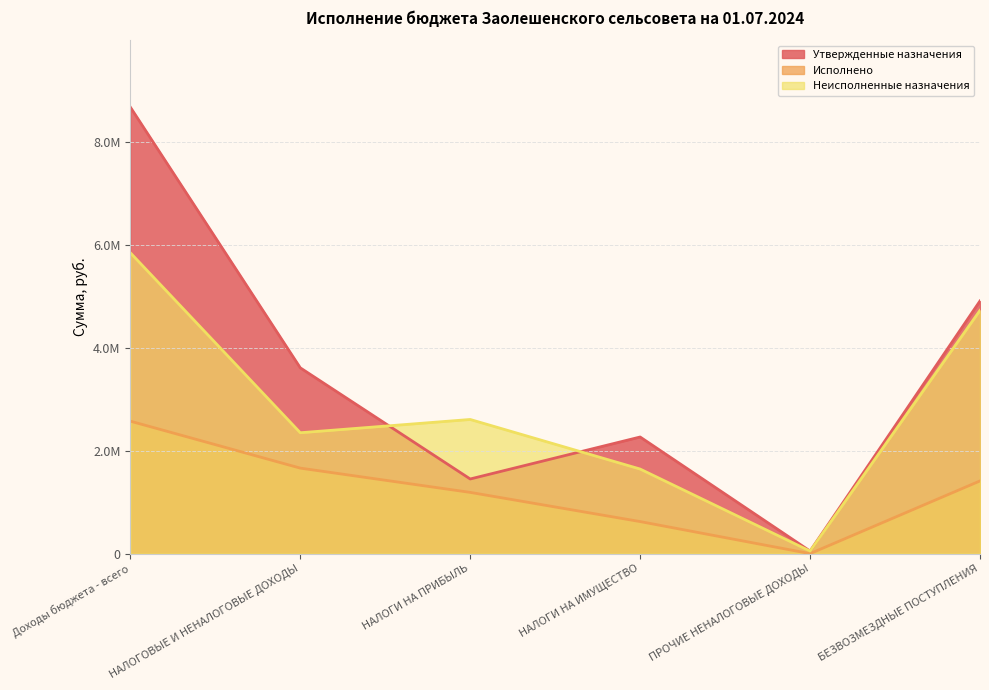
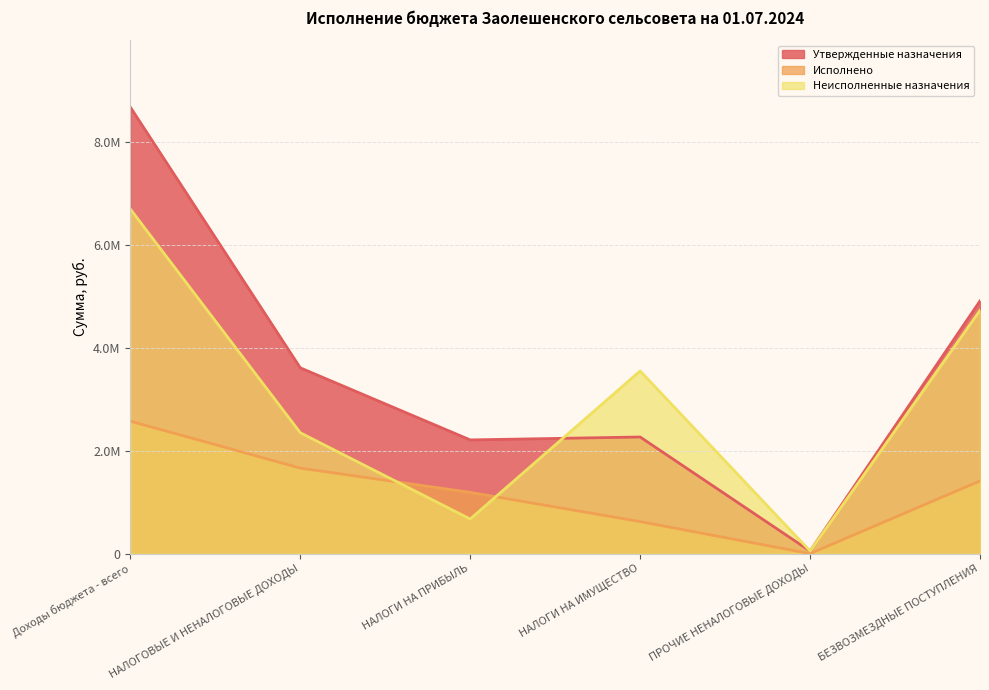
  {
    "Утвержденные назначения": {
      "Доходы бюджета - всего": 8700000,
      "НАЛОГОВЫЕ И НЕНАЛОГОВЫЕ ДОХОДЫ": 3600000,
-     "НАЛОГИ НА ПРИБЫЛЬ": 1400000,
+     "НАЛОГИ НА ПРИБЫЛЬ": 2200000,
      "НАЛОГИ НА ИМУЩЕСТВО": 2300000,
      "БЕЗВОЗМЕЗДНЫЕ ПОСТУПЛЕНИЯ": 4900000
    },
    "Исполнено": {
      "Доходы бюджета - всего": 2600000,
      "НАЛОГОВЫЕ И НЕНАЛОГОВЫЕ ДОХОДЫ": 1700000,
      "НАЛОГИ НА ПРИБЫЛЬ": 1200000,
      "НАЛОГИ НА ИМУЩЕСТВО": 600000,
      "БЕЗВОЗМЕЗДНЫЕ ПОСТУПЛЕНИЯ": 1400000
    },
    "Неисполненные назначения": {
-     "Доходы бюджета - всего": 5800000,
+     "Доходы бюджета - всего": 6700000,
      "НАЛОГОВЫЕ И НЕНАЛОГОВЫЕ ДОХОДЫ": 2300000,
-     "НАЛОГИ НА ПРИБЫЛЬ": 2600000,
-     "НАЛОГИ НА ИМУЩЕСТВО": 1600000,
+     "НАЛОГИ НА ПРИБЫЛЬ": 700000,
+     "НАЛОГИ НА ИМУЩЕСТВО": 3500000,
      "БЕЗВОЗМЕЗДНЫЕ ПОСТУПЛЕНИЯ": 4700000
    }
  }
